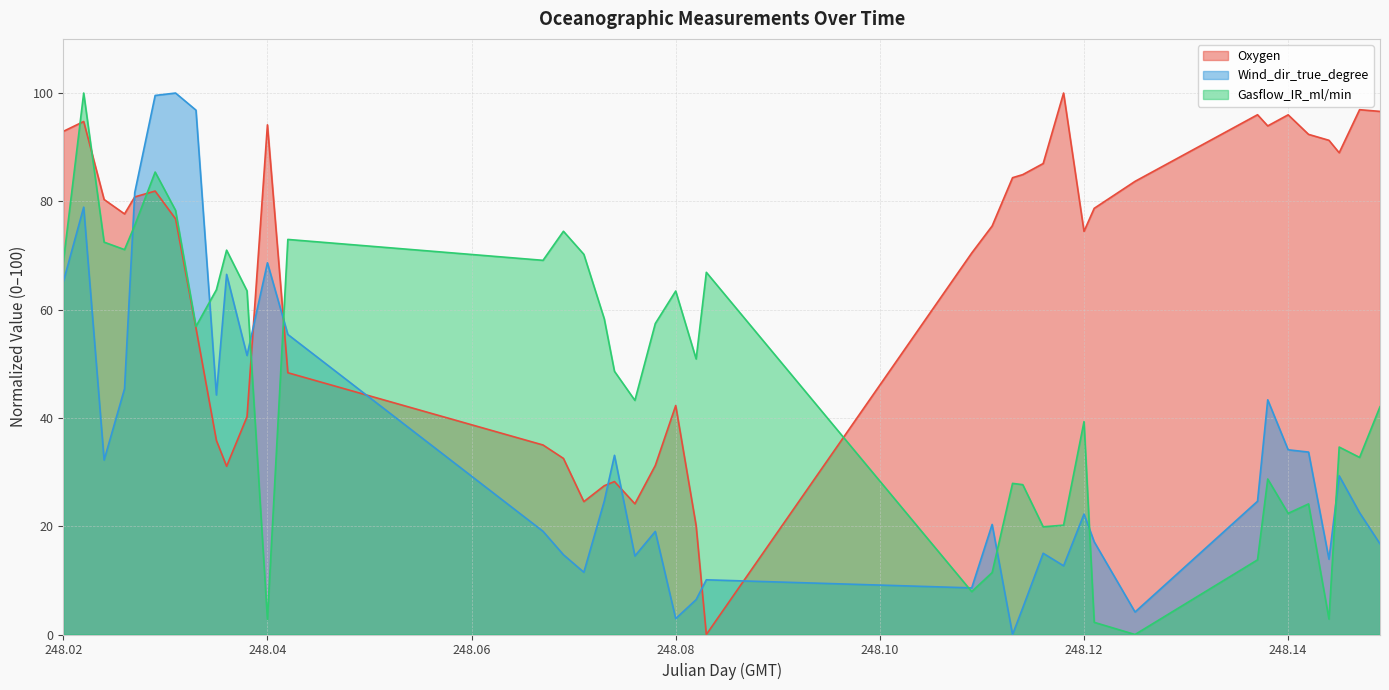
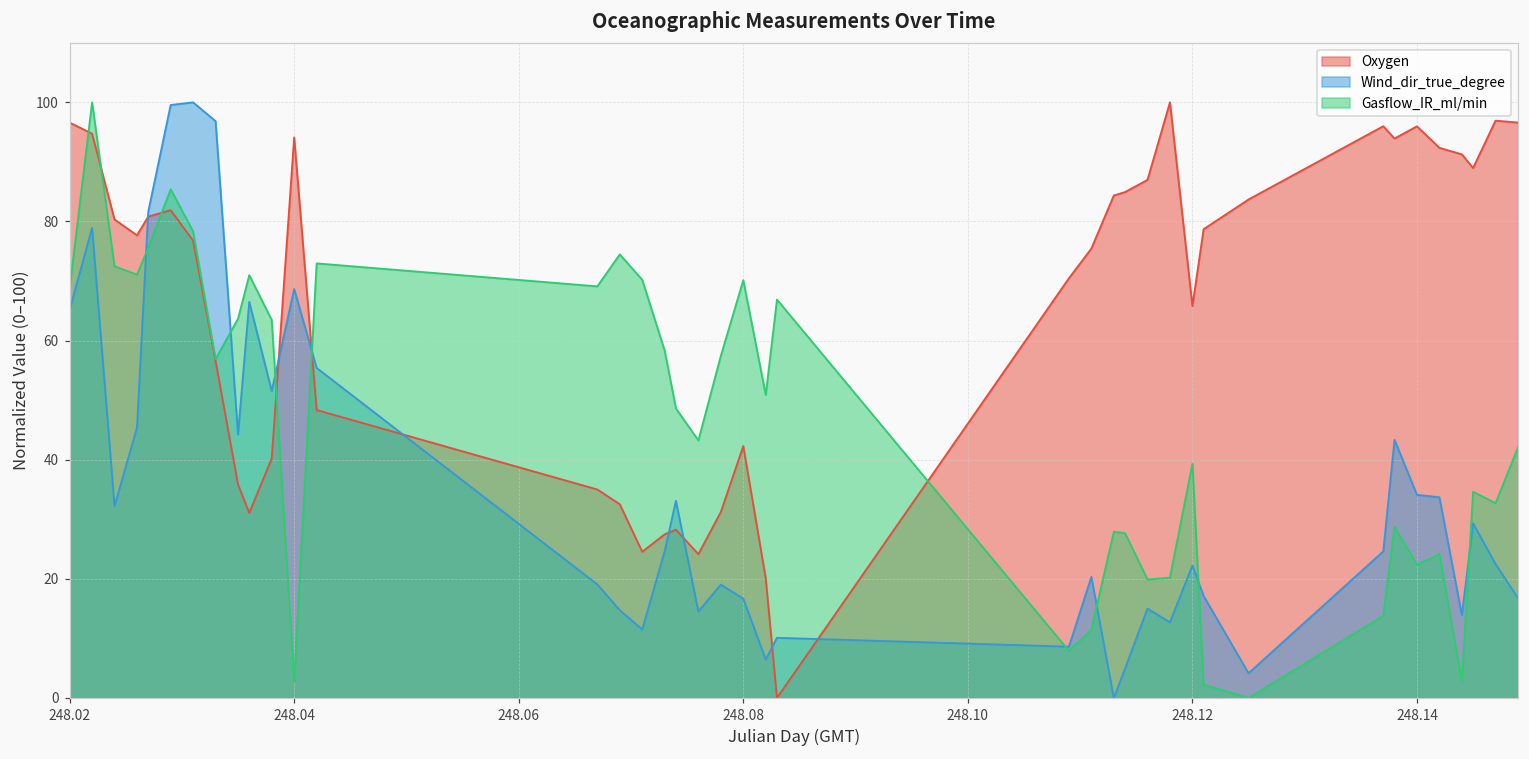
  {
    "Oxygen": {
-     "248.02": 93,
+     "248.02": 97,
      "248.04": 94,
      "248.08": 42,
-     "248.12": 74,
+     "248.12": 66,
      "248.14": 96
    },
    "Wind_dir_true_degree": {
      "248.02": 65,
      "248.04": 69,
-     "248.08": 3,
+     "248.08": 17,
      "248.12": 22,
      "248.14": 34
    },
    "Gasflow_IR_ml/min": {
      "248.02": 69,
      "248.04": 3,
-     "248.08": 63,
+     "248.08": 70,
      "248.12": 39,
      "248.14": 22
    }
  }
